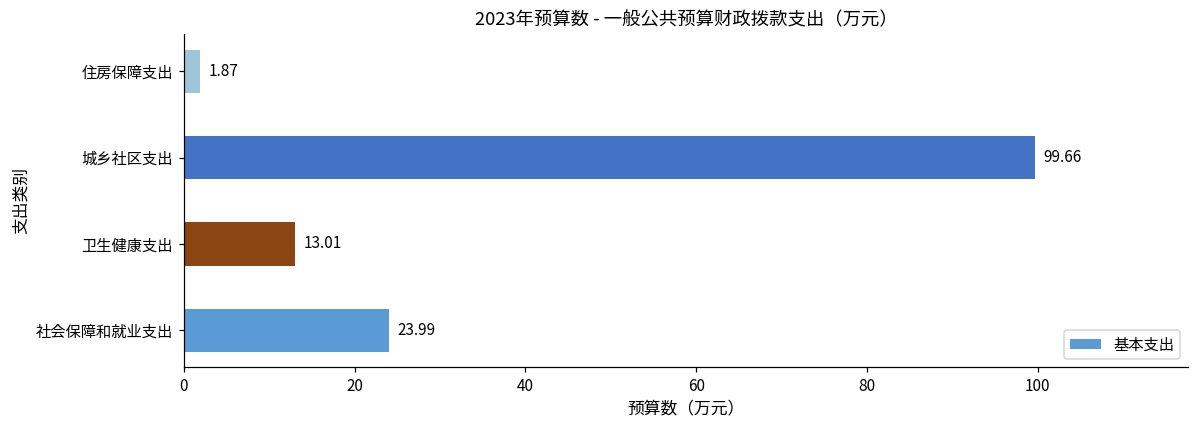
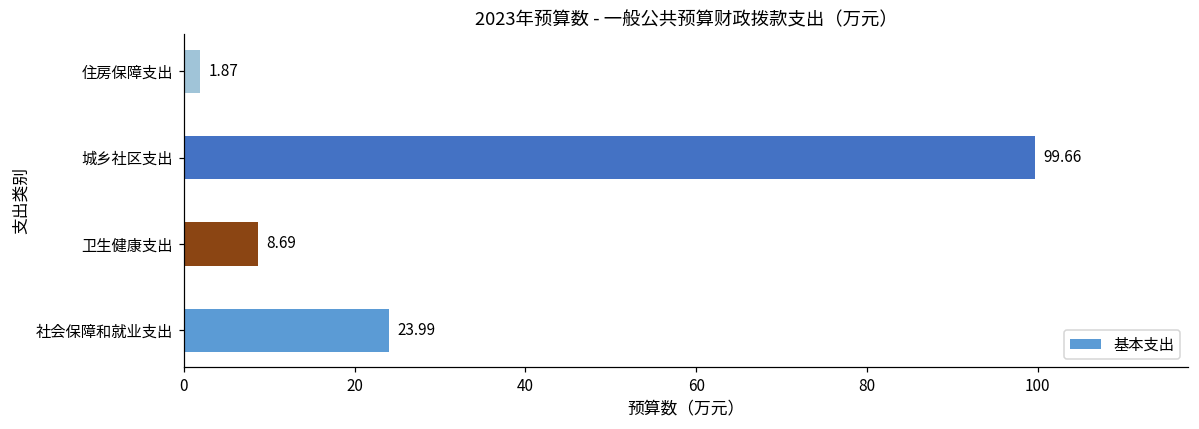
  {
    "住房保障支出": 1.87,
    "城乡社区支出": 99.66,
-   "卫生健康支出": 13.01,
+   "卫生健康支出": 8.69,
    "社会保障和就业支出": 23.99
  }
